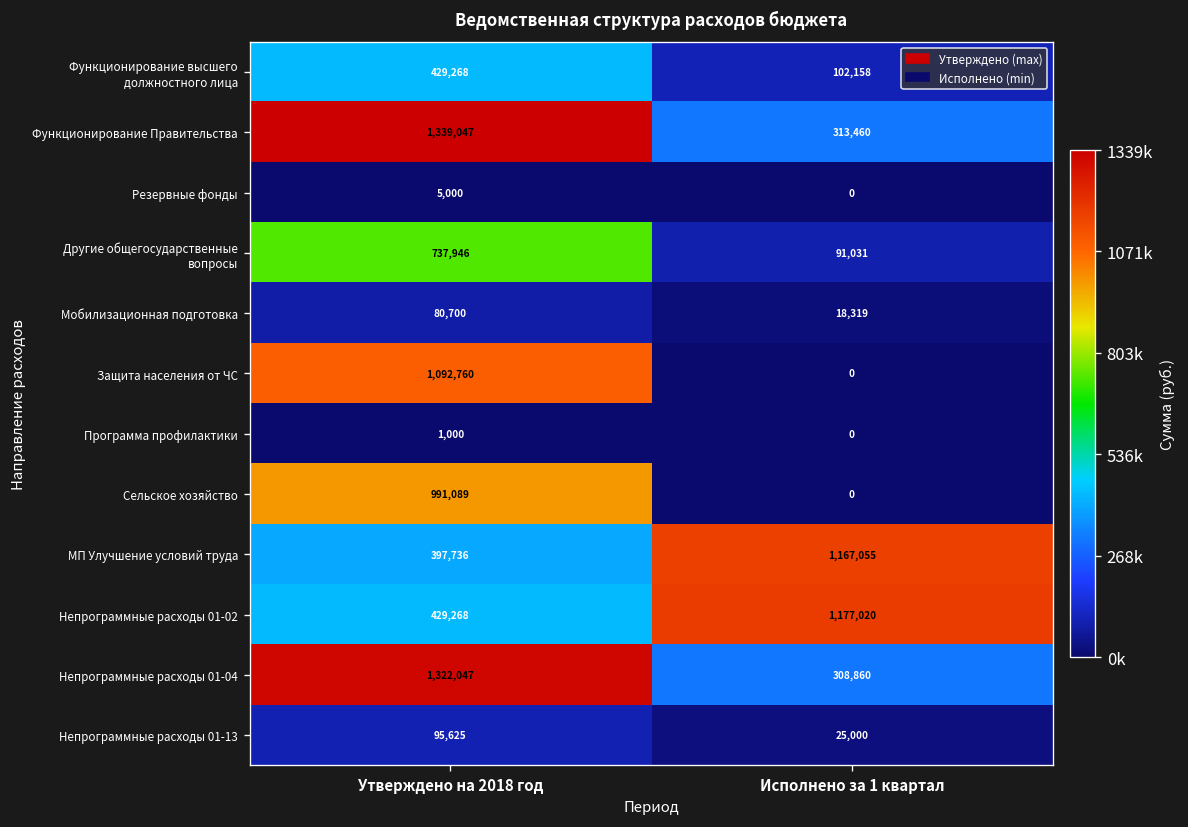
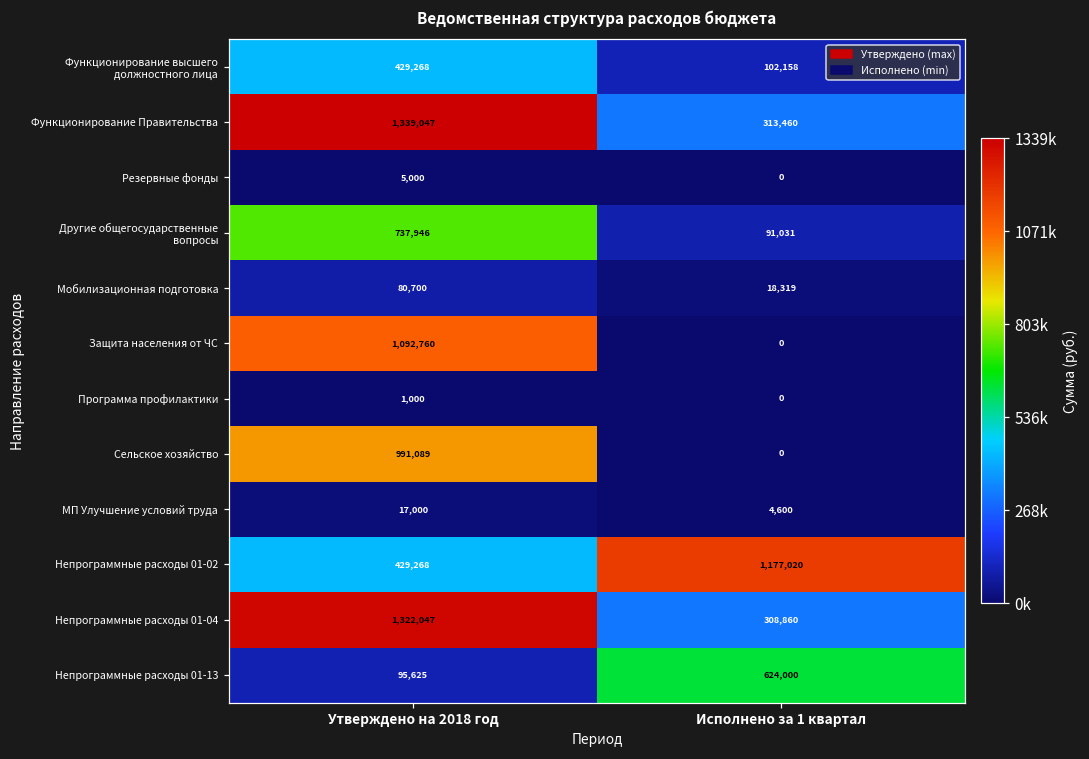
  {
    "Функционирование высшего должностного лица": {
      "Утверждено на 2018 год": "429,268",
      "Исполнено за 1 квартал": "102,158"
    },
    "Функционирование Правительства": {
      "Утверждено на 2018 год": "1,339,047",
      "Исполнено за 1 квартал": "313,460"
    },
    "Резервные фонды": {
      "Утверждено на 2018 год": "5,000",
      "Исполнено за 1 квартал": "0"
    },
    "Другие общегосударственные вопросы": {
      "Утверждено на 2018 год": "737,946",
      "Исполнено за 1 квартал": "91,031"
    },
    "Мобилизационная подготовка": {
      "Утверждено на 2018 год": "80,700",
      "Исполнено за 1 квартал": "18,319"
    },
    "Защита населения от ЧС": {
      "Утверждено на 2018 год": "1,092,760",
      "Исполнено за 1 квартал": "0"
    },
    "Программа профилактики": {
      "Утверждено на 2018 год": "1,000",
      "Исполнено за 1 квартал": "0"
    },
    "Сельское хозяйство": {
      "Утверждено на 2018 год": "991,089",
      "Исполнено за 1 квартал": "0"
    },
    "МП Улучшение условий труда": {
-     "Утверждено на 2018 год": "397,736",
-     "Исполнено за 1 квартал": "1,167,055"
+     "Утверждено на 2018 год": "17,000",
+     "Исполнено за 1 квартал": "4,600"
    },
    "Непрограммные расходы 01-02": {
      "Утверждено на 2018 год": "429,268",
      "Исполнено за 1 квартал": "1,177,020"
    },
    "Непрограммные расходы 01-04": {
      "Утверждено на 2018 год": "1,322,047",
      "Исполнено за 1 квартал": "308,860"
    },
    "Непрограммные расходы 01-13": {
      "Утверждено на 2018 год": "95,625",
-     "Исполнено за 1 квартал": "25,000"
+     "Исполнено за 1 квартал": "624,000"
    }
  }
